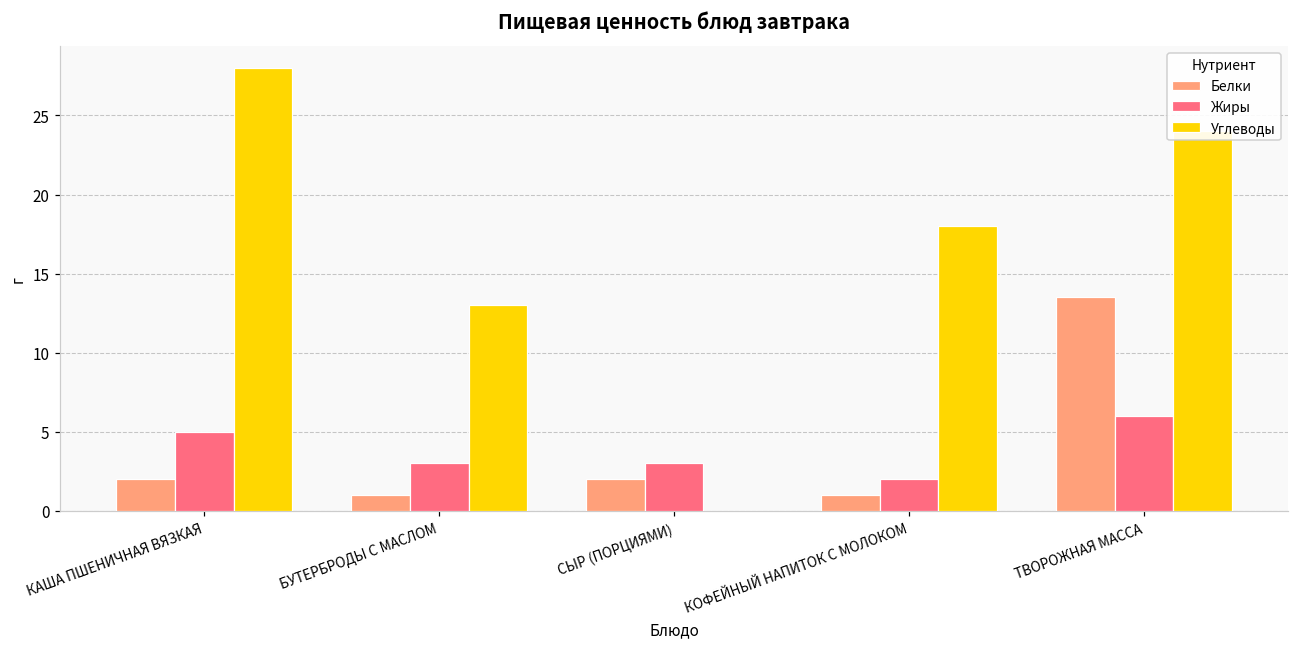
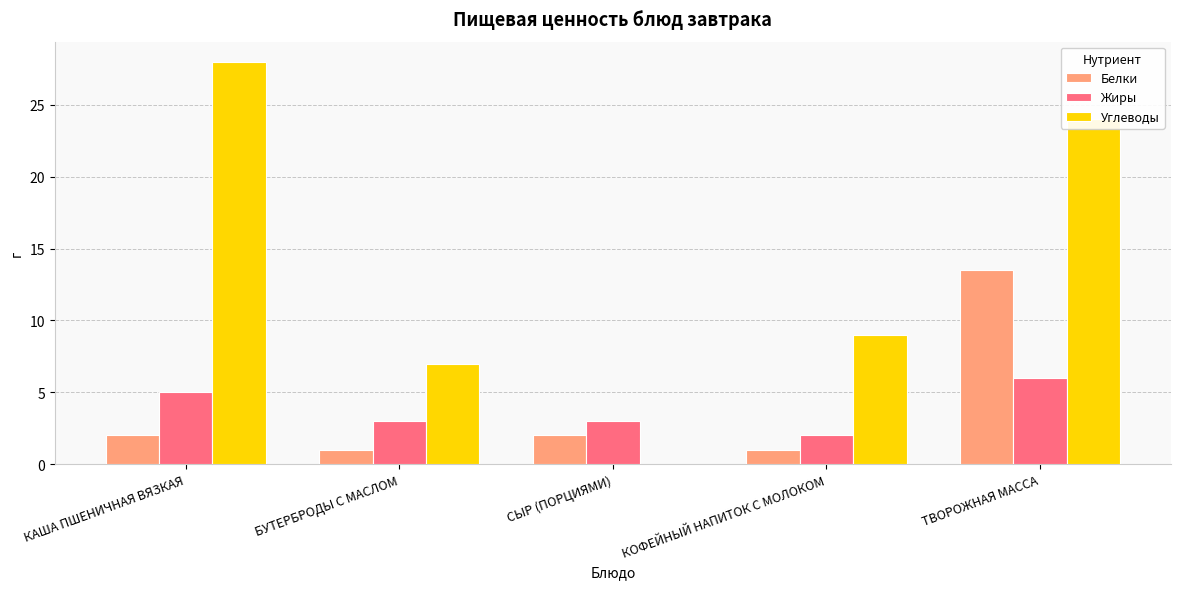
  {
    "Углеводы": {
      "КАША ПШЕНИЧНАЯ ВЯЗКАЯ": 28,
-     "БУТЕРБРОДЫ С МАСЛОМ": 13,
+     "БУТЕРБРОДЫ С МАСЛОМ": 7,
      "СЫР (ПОРЦИЯМИ)": 0,
-     "КОФЕЙНЫЙ НАПИТОК С МОЛОКОМ": 18
+     "КОФЕЙНЫЙ НАПИТОК С МОЛОКОМ": 9
    }
  }
